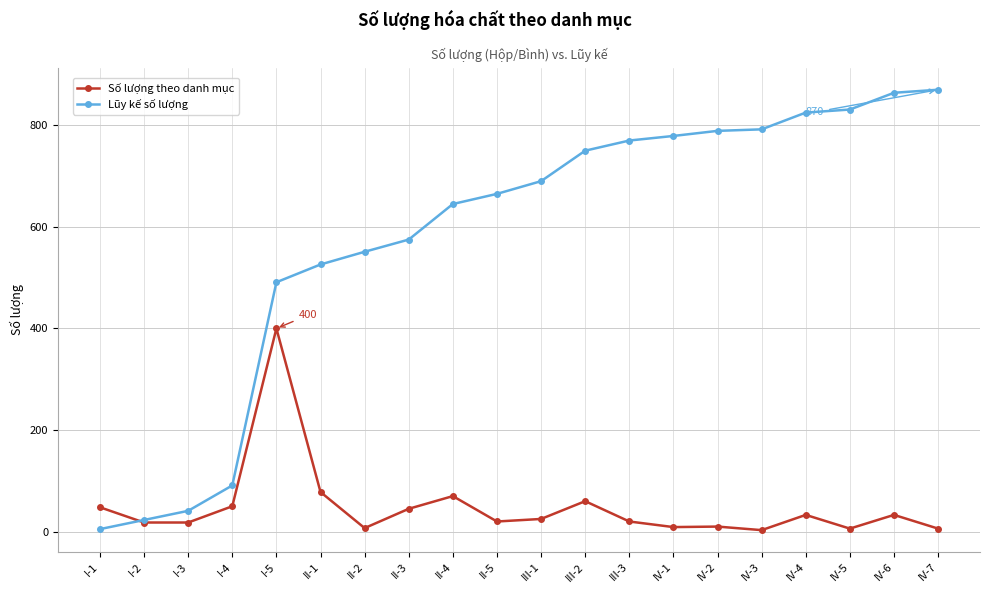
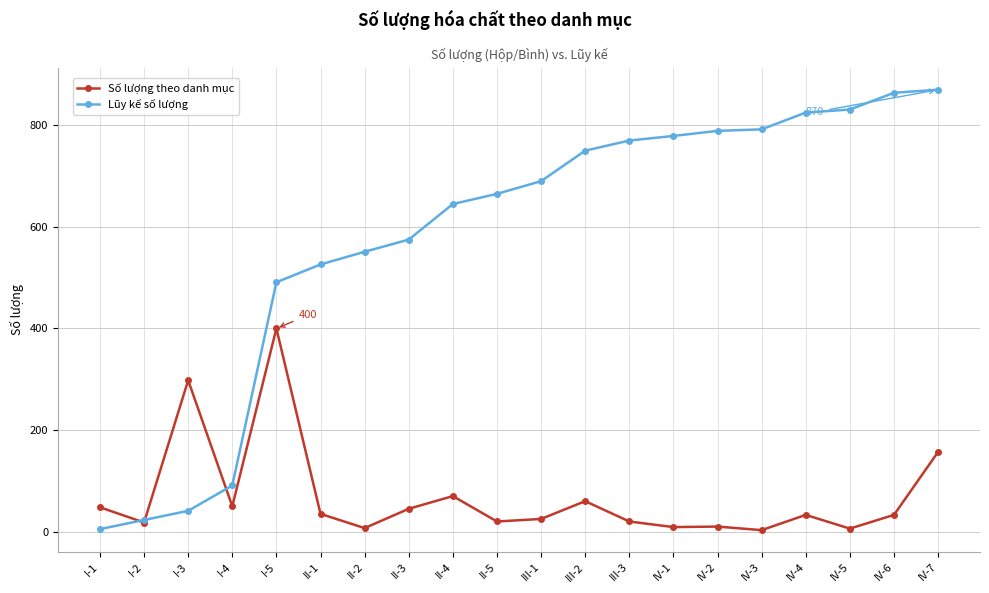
  {
    "Số lượng theo danh mục": {
      "I-1": 50,
-     "I-3": 20,
+     "I-3": 300,
      "I-4": 50,
-     "II-1": 80,
+     "II-1": 40,
      "II-2": 10,
      "II-3": 50,
      "II-4": 70,
      "II-5": 20,
      "III-1": 30,
      "III-2": 60,
      "III-3": 20,
      "IV-1": 10,
      "IV-2": 10,
      "IV-3": 0,
      "IV-4": 30,
      "IV-5": 10,
      "IV-6": 30,
-     "IV-7": 10
+     "IV-7": 160
    },
    "Lũy kế số lượng": {
      "I-1": 10,
      "I-3": 40,
      "I-4": 90,
      "I-5": 490,
      "II-1": 530,
      "II-2": 550,
      "II-3": 580,
      "II-4": 650,
      "II-5": 670,
      "III-1": 690,
      "III-2": 750,
      "III-3": 770,
      "IV-1": 780,
      "IV-2": 790,
      "IV-3": 790,
      "IV-7": 870
    }
  }
